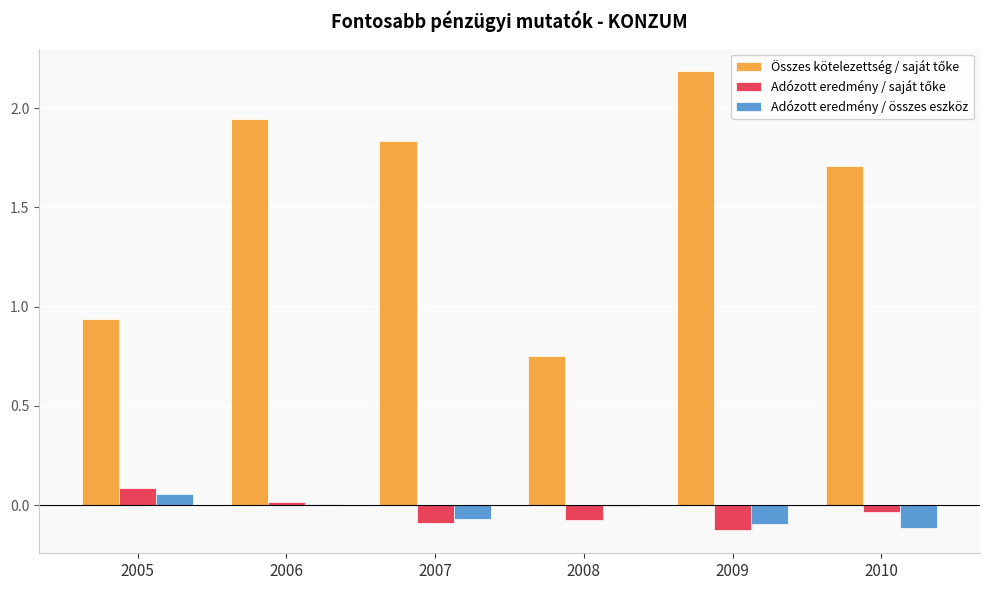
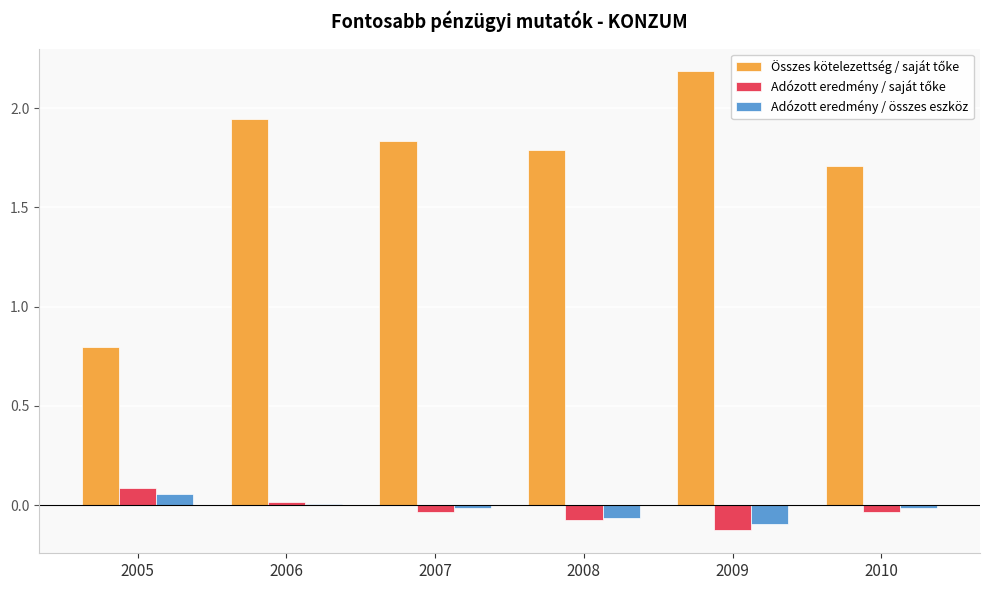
  {
    "Összes kötelezettség / saját tőke": {
-     "2005": 0.94,
+     "2005": 0.80,
      "2006": 1.95,
      "2007": 1.84,
-     "2008": 0.75,
+     "2008": 1.79,
      "2009": 2.18,
      "2010": 1.71
    },
    "Adózott eredmény / saját tőke": {
      "2005": 0.09,
      "2006": 0.02,
-     "2007": -0.09,
+     "2007": -0.04,
      "2008": -0.08,
      "2009": -0.13,
      "2010": -0.03
    },
    "Adózott eredmény / összes eszköz": {
      "2005": 0.05,
-     "2007": -0.07,
-     "2008": 0.00,
+     "2007": -0.01,
+     "2008": -0.06,
      "2009": -0.09,
-     "2010": -0.12
+     "2010": -0.01
    }
  }
